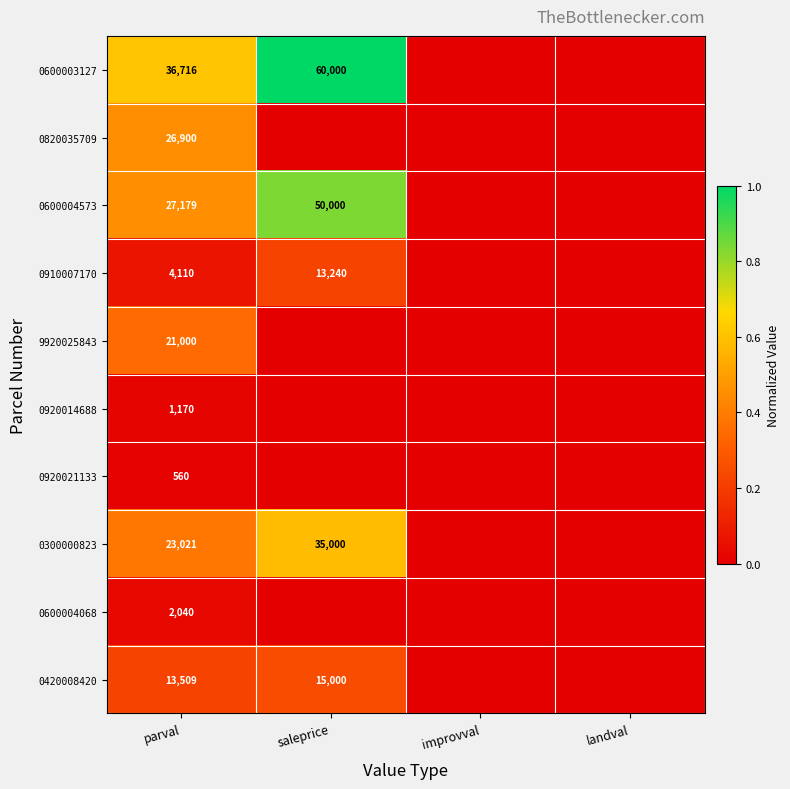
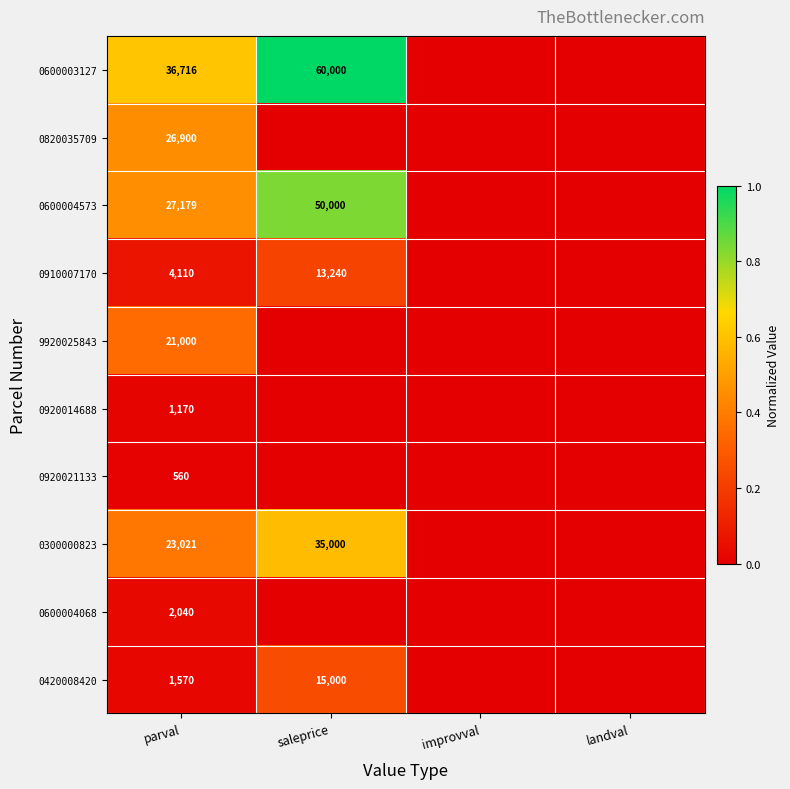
  {
    "0600003127": {
      "parval": "36,716",
      "saleprice": "60,000"
    },
    "0820035709": {
      "parval": "26,900"
    },
    "0600004573": {
      "parval": "27,179",
      "saleprice": "50,000"
    },
    "0910007170": {
      "parval": "4,110",
      "saleprice": "13,240"
    },
    "9920025843": {
      "parval": "21,000"
    },
    "0920014688": {
      "parval": "1,170"
    },
    "0920021133": {
      "parval": "560"
    },
    "0300000823": {
      "parval": "23,021",
      "saleprice": "35,000"
    },
    "0600004068": {
      "parval": "2,040"
    },
    "0420008420": {
-     "parval": "13,509",
+     "parval": "1,570",
      "saleprice": "15,000"
    }
  }
